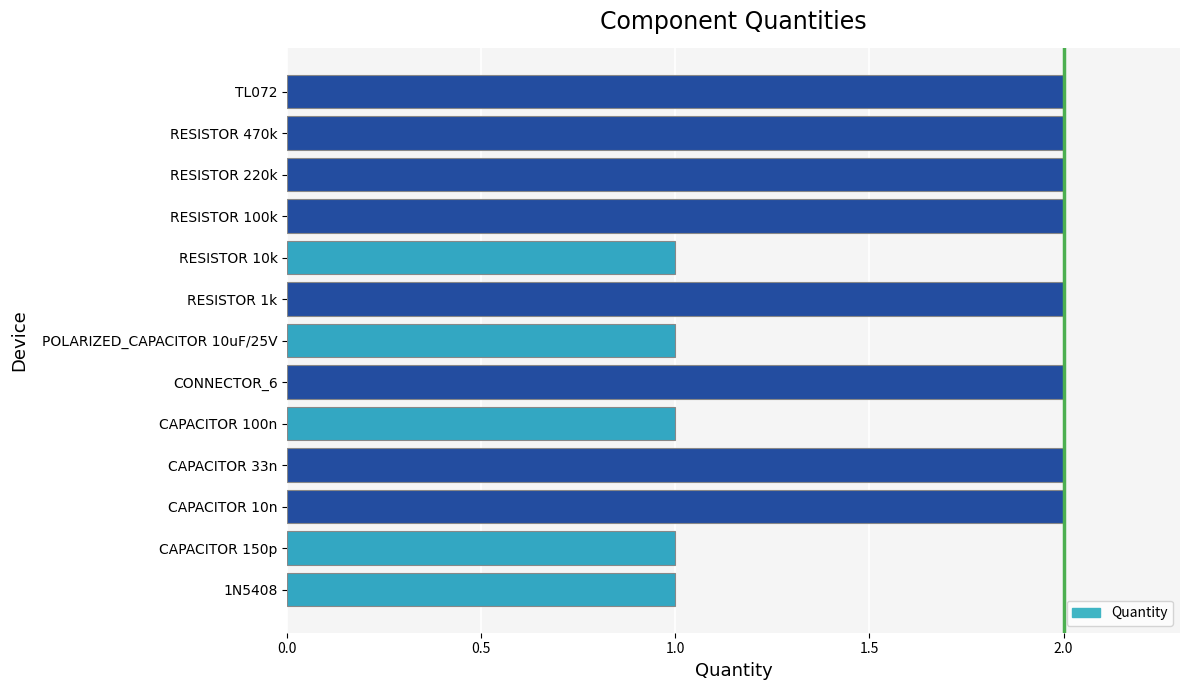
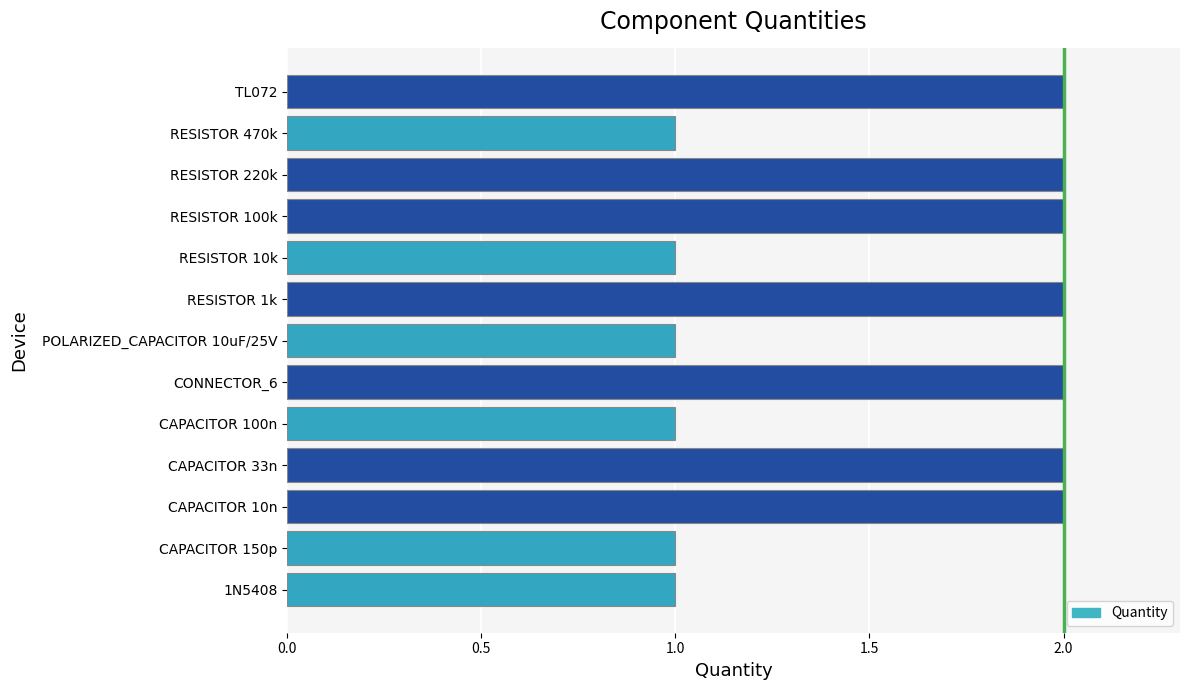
  {
    "TL072": 2,
-   "RESISTOR 470k": 2,
+   "RESISTOR 470k": 1,
    "RESISTOR 220k": 2,
    "RESISTOR 100k": 2,
    "RESISTOR 10k": 1,
    "RESISTOR 1k": 2,
    "POLARIZED_CAPACITOR 10uF/25V": 1,
    "CONNECTOR_6": 2,
    "CAPACITOR 100n": 1,
    "CAPACITOR 33n": 2,
    "CAPACITOR 10n": 2,
    "CAPACITOR 150p": 1,
    "1N5408": 1
  }
